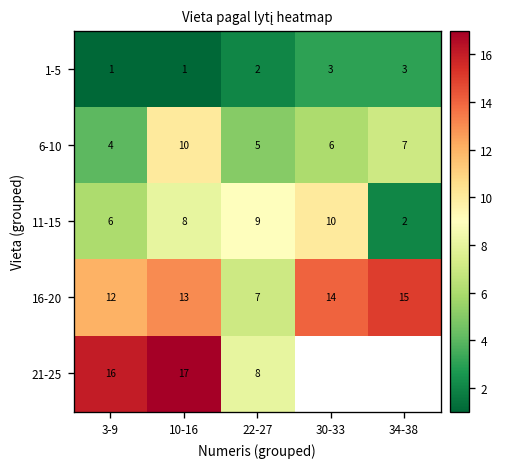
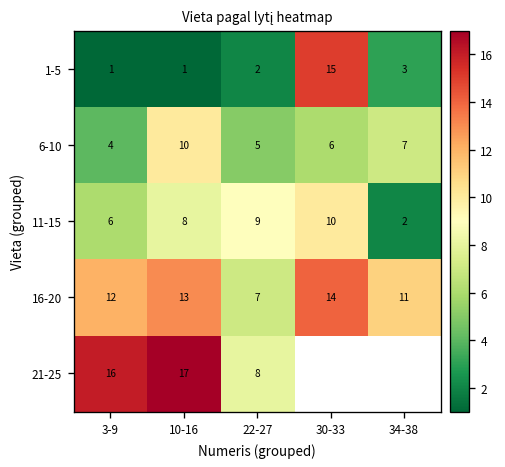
  {
    "1-5": {
      "3-9": 1,
      "10-16": 1,
      "22-27": 2,
-     "30-33": 3,
+     "30-33": 15,
      "34-38": 3
    },
    "6-10": {
      "3-9": 4,
      "10-16": 10,
      "22-27": 5,
      "30-33": 6,
      "34-38": 7
    },
    "11-15": {
      "3-9": 6,
      "10-16": 8,
      "22-27": 9,
      "30-33": 10,
      "34-38": 2
    },
    "16-20": {
      "3-9": 12,
      "10-16": 13,
      "22-27": 7,
      "30-33": 14,
-     "34-38": 15
+     "34-38": 11
    },
    "21-25": {
      "3-9": 16,
      "10-16": 17,
      "22-27": 8
    }
  }
